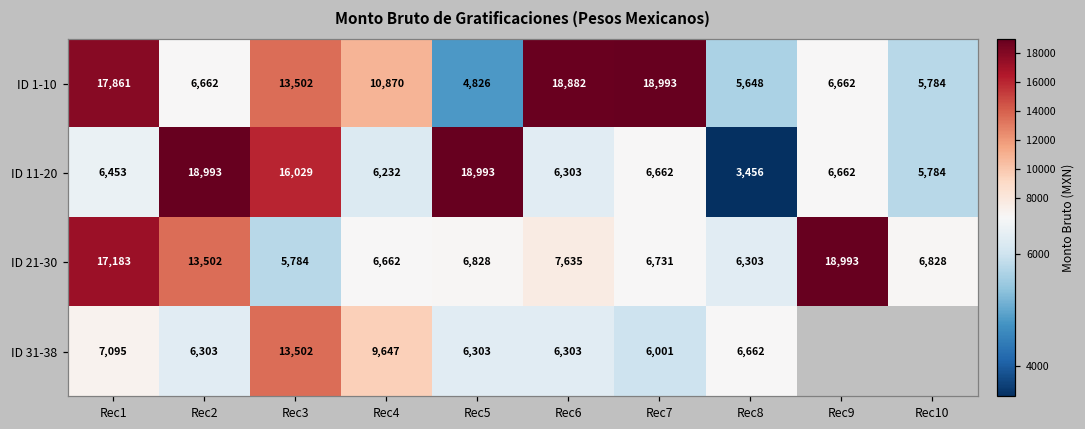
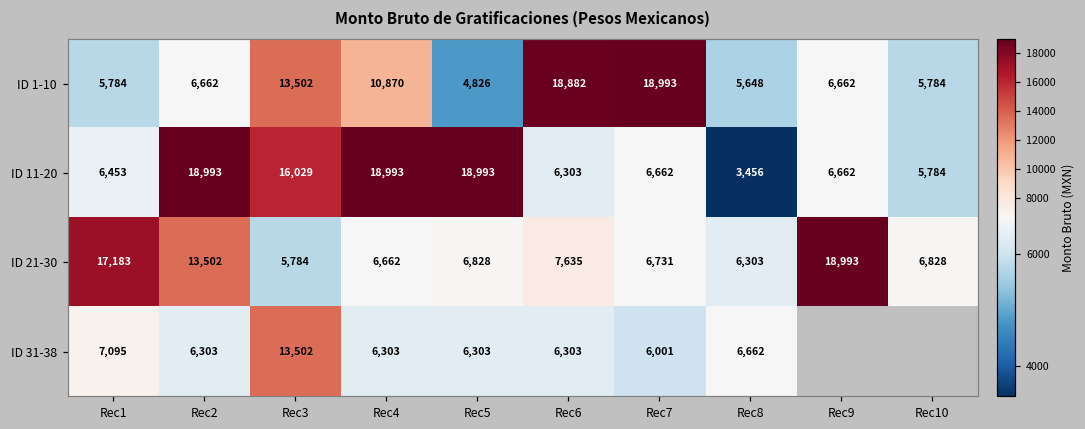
  {
    "ID 1-10": {
-     "Rec1": "17,861",
+     "Rec1": "5,784",
      "Rec2": "6,662",
      "Rec3": "13,502",
      "Rec4": "10,870",
      "Rec5": "4,826",
      "Rec6": "18,882",
      "Rec7": "18,993",
      "Rec8": "5,648",
      "Rec9": "6,662",
      "Rec10": "5,784"
    },
    "ID 11-20": {
      "Rec1": "6,453",
      "Rec2": "18,993",
      "Rec3": "16,029",
-     "Rec4": "6,232",
+     "Rec4": "18,993",
      "Rec5": "18,993",
      "Rec6": "6,303",
      "Rec7": "6,662",
      "Rec8": "3,456",
      "Rec9": "6,662",
      "Rec10": "5,784"
    },
    "ID 21-30": {
      "Rec1": "17,183",
      "Rec2": "13,502",
      "Rec3": "5,784",
      "Rec4": "6,662",
      "Rec5": "6,828",
      "Rec6": "7,635",
      "Rec7": "6,731",
      "Rec8": "6,303",
      "Rec9": "18,993",
      "Rec10": "6,828"
    },
    "ID 31-38": {
      "Rec1": "7,095",
      "Rec2": "6,303",
      "Rec3": "13,502",
-     "Rec4": "9,647",
+     "Rec4": "6,303",
      "Rec5": "6,303",
      "Rec6": "6,303",
      "Rec7": "6,001",
      "Rec8": "6,662"
    }
  }
